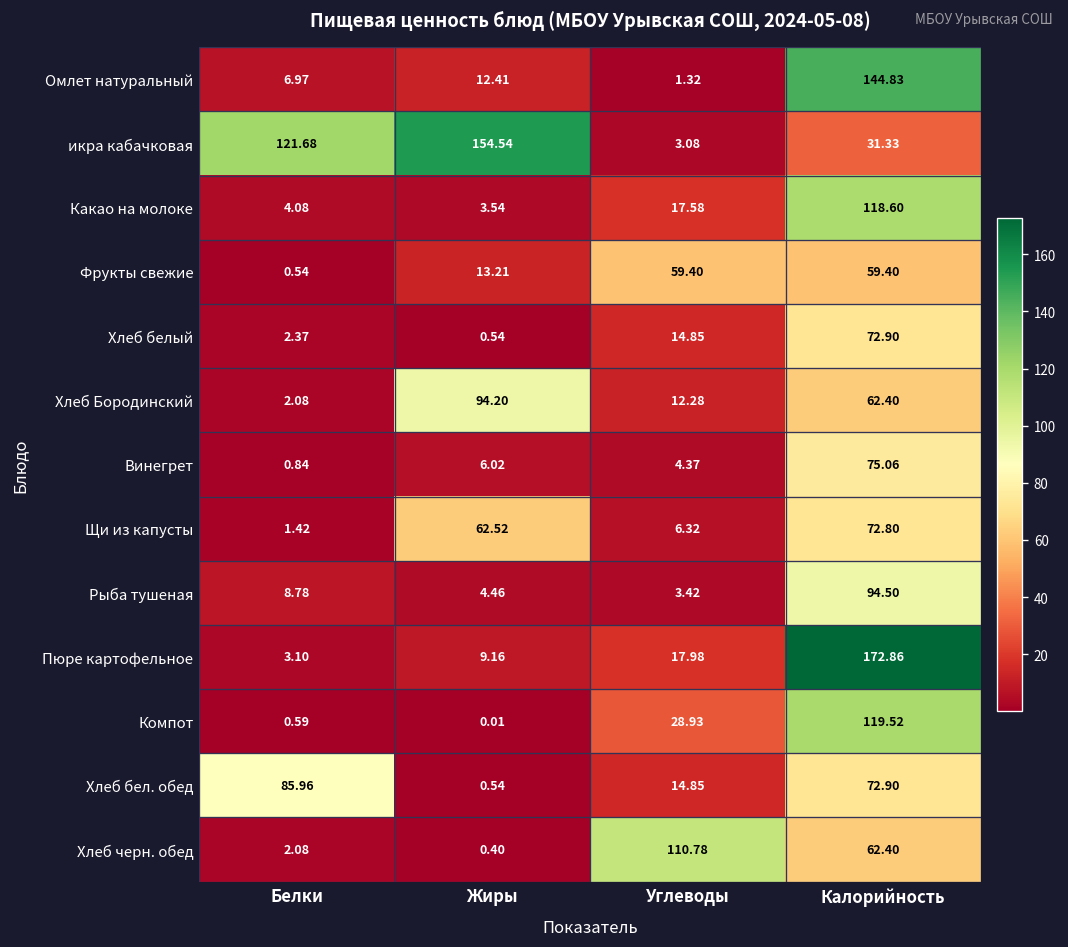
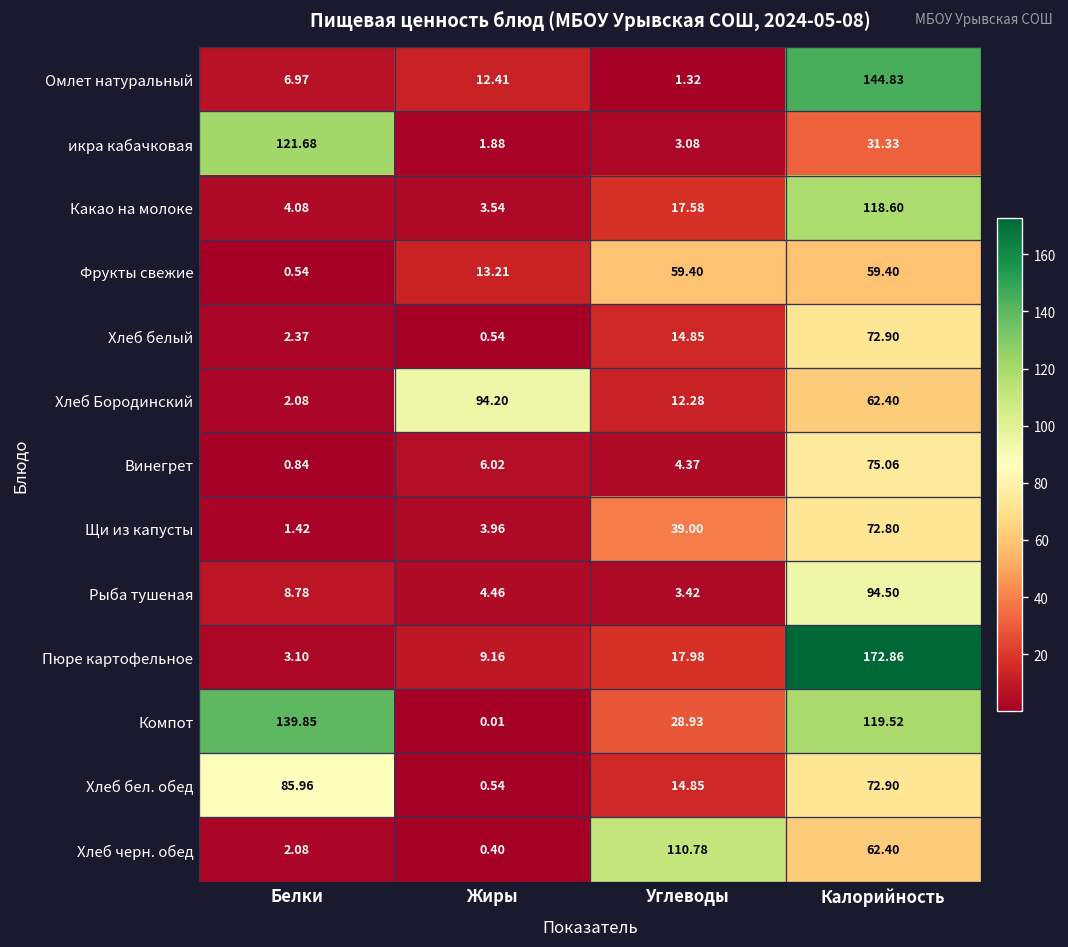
  {
    "Омлет натуральный": {
      "Белки": 6.97,
      "Жиры": 12.41,
      "Углеводы": 1.32,
      "Калорийность": 144.83
    },
    "икра кабачковая": {
      "Белки": 121.68,
-     "Жиры": 154.54,
+     "Жиры": 1.88,
      "Углеводы": 3.08,
      "Калорийность": 31.33
    },
    "Какао на молоке": {
      "Белки": 4.08,
      "Жиры": 3.54,
      "Углеводы": 17.58,
      "Калорийность": 118.60
    },
    "Фрукты свежие": {
      "Белки": 0.54,
      "Жиры": 13.21,
      "Углеводы": 59.40,
      "Калорийность": 59.40
    },
    "Хлеб белый": {
      "Белки": 2.37,
      "Жиры": 0.54,
      "Углеводы": 14.85,
      "Калорийность": 72.90
    },
    "Хлеб Бородинский": {
      "Белки": 2.08,
      "Жиры": 94.20,
      "Углеводы": 12.28,
      "Калорийность": 62.40
    },
    "Винегрет": {
      "Белки": 0.84,
      "Жиры": 6.02,
      "Углеводы": 4.37,
      "Калорийность": 75.06
    },
    "Щи из капусты": {
      "Белки": 1.42,
-     "Жиры": 62.52,
-     "Углеводы": 6.32,
+     "Жиры": 3.96,
+     "Углеводы": 39.00,
      "Калорийность": 72.80
    },
    "Рыба тушеная": {
      "Белки": 8.78,
      "Жиры": 4.46,
      "Углеводы": 3.42,
      "Калорийность": 94.50
    },
    "Пюре картофельное": {
      "Белки": 3.10,
      "Жиры": 9.16,
      "Углеводы": 17.98,
      "Калорийность": 172.86
    },
    "Компот": {
-     "Белки": 0.59,
+     "Белки": 139.85,
      "Жиры": 0.01,
      "Углеводы": 28.93,
      "Калорийность": 119.52
    },
    "Хлеб бел. обед": {
      "Белки": 85.96,
      "Жиры": 0.54,
      "Углеводы": 14.85,
      "Калорийность": 72.90
    },
    "Хлеб черн. обед": {
      "Белки": 2.08,
      "Жиры": 0.40,
      "Углеводы": 110.78,
      "Калорийность": 62.40
    }
  }
